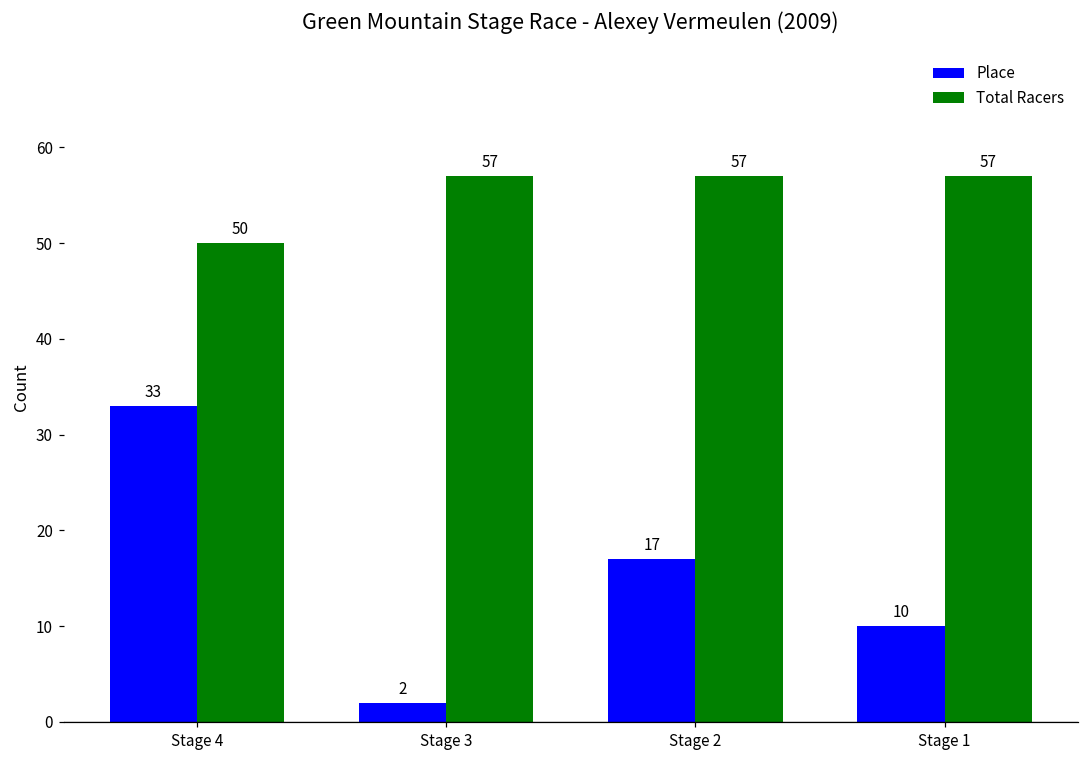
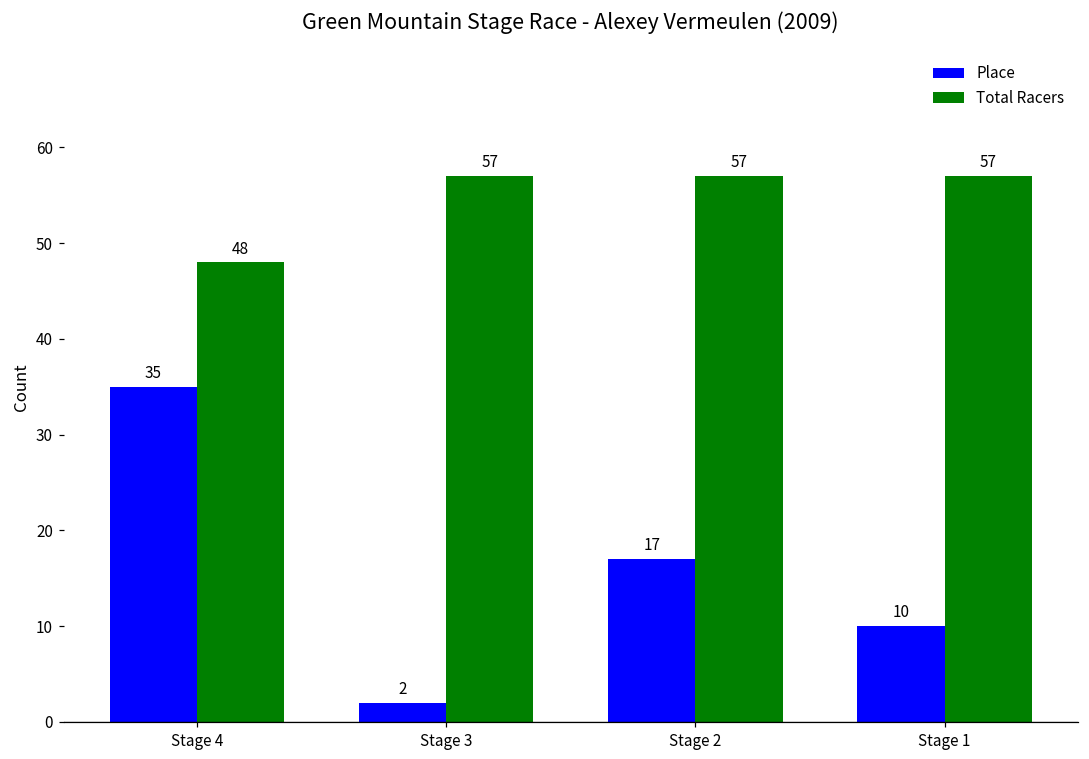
  {
    "Place": {
-     "Stage 4": 33,
+     "Stage 4": 35,
      "Stage 3": 2,
      "Stage 2": 17,
      "Stage 1": 10
    },
    "Total Racers": {
-     "Stage 4": 50,
+     "Stage 4": 48,
      "Stage 3": 57,
      "Stage 2": 57,
      "Stage 1": 57
    }
  }
